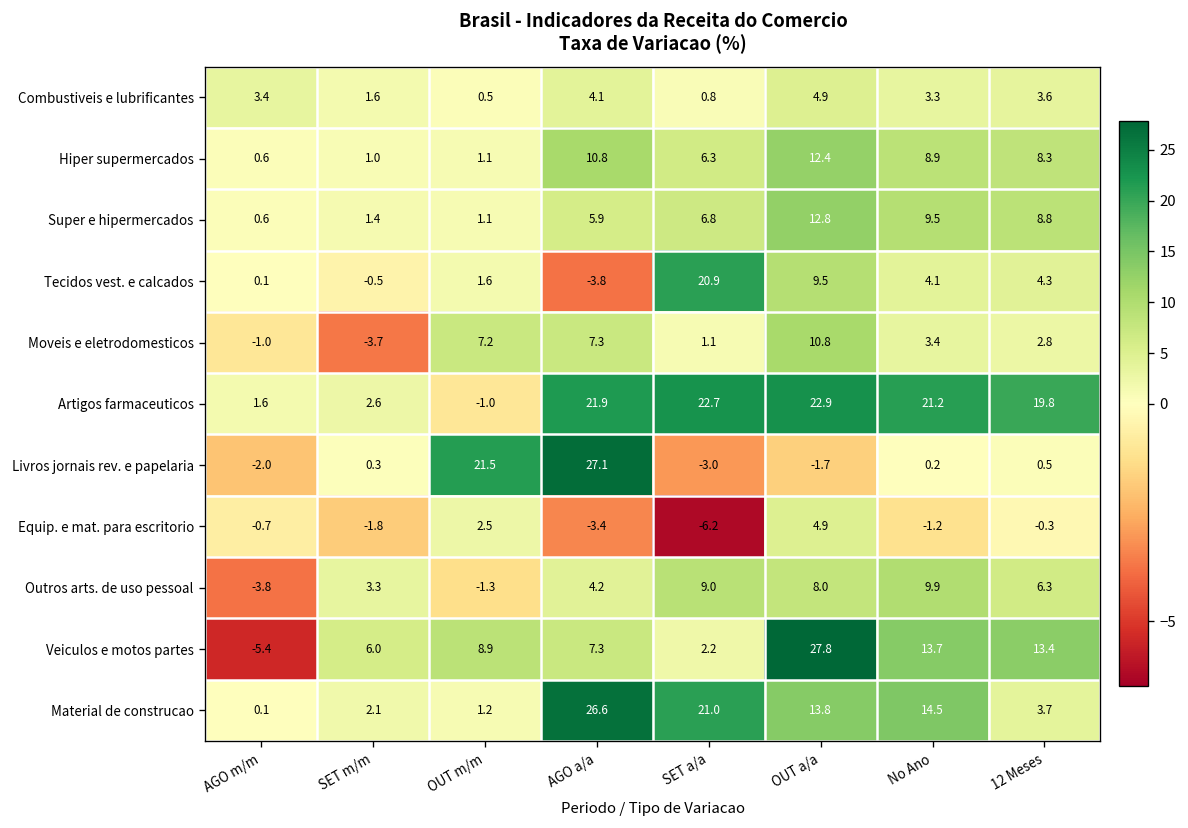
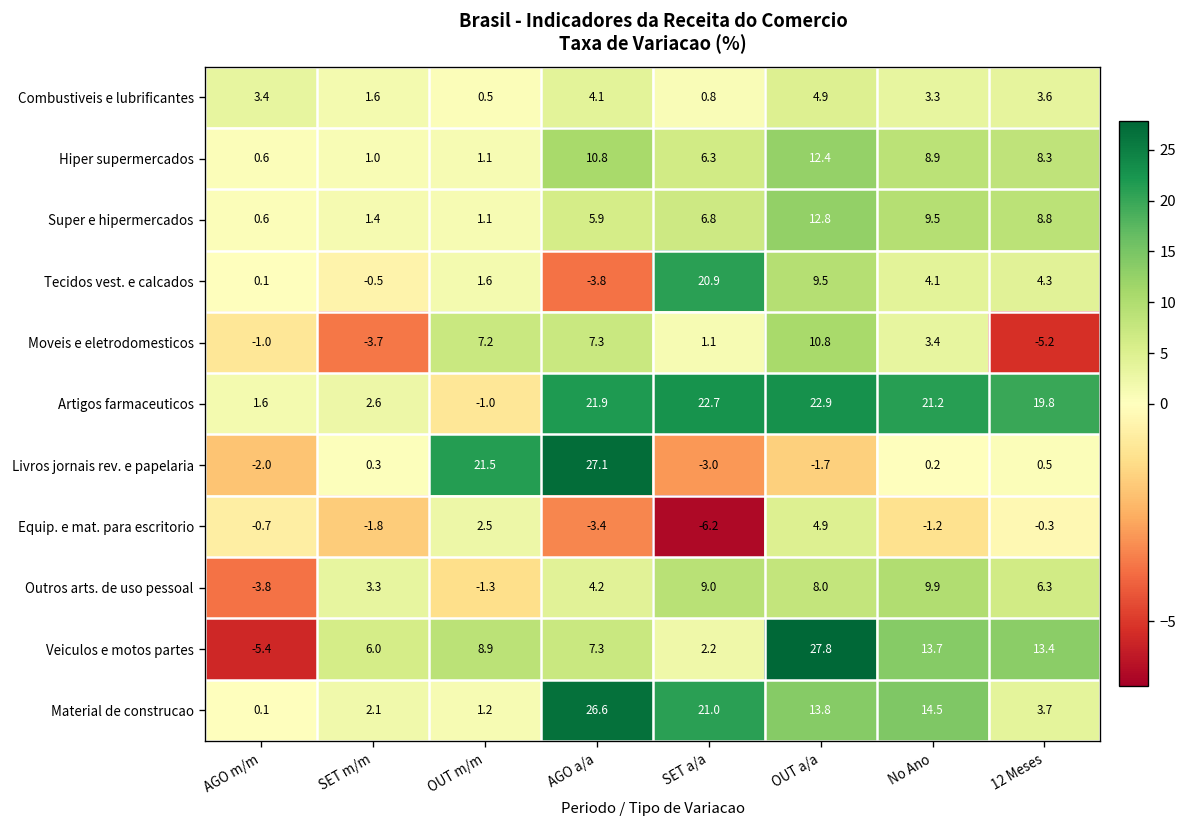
  {
    "Combustiveis e lubrificantes": {
      "AGO m/m": 3.4,
      "SET m/m": 1.6,
      "OUT m/m": 0.5,
      "AGO a/a": 4.1,
      "SET a/a": 0.8,
      "OUT a/a": 4.9,
      "No Ano": 3.3,
      "12 Meses": 3.6
    },
    "Hiper supermercados": {
      "AGO m/m": 0.6,
      "SET m/m": 1.0,
      "OUT m/m": 1.1,
      "AGO a/a": 10.8,
      "SET a/a": 6.3,
      "OUT a/a": 12.4,
      "No Ano": 8.9,
      "12 Meses": 8.3
    },
    "Super e hipermercados": {
      "AGO m/m": 0.6,
      "SET m/m": 1.4,
      "OUT m/m": 1.1,
      "AGO a/a": 5.9,
      "SET a/a": 6.8,
      "OUT a/a": 12.8,
      "No Ano": 9.5,
      "12 Meses": 8.8
    },
    "Tecidos vest. e calcados": {
      "AGO m/m": 0.1,
      "SET m/m": -0.5,
      "OUT m/m": 1.6,
      "AGO a/a": -3.8,
      "SET a/a": 20.9,
      "OUT a/a": 9.5,
      "No Ano": 4.1,
      "12 Meses": 4.3
    },
    "Moveis e eletrodomesticos": {
      "AGO m/m": -1.0,
      "SET m/m": -3.7,
      "OUT m/m": 7.2,
      "AGO a/a": 7.3,
      "SET a/a": 1.1,
      "OUT a/a": 10.8,
      "No Ano": 3.4,
-     "12 Meses": 2.8
+     "12 Meses": -5.2
    },
    "Artigos farmaceuticos": {
      "AGO m/m": 1.6,
      "SET m/m": 2.6,
      "OUT m/m": -1.0,
      "AGO a/a": 21.9,
      "SET a/a": 22.7,
      "OUT a/a": 22.9,
      "No Ano": 21.2,
      "12 Meses": 19.8
    },
    "Livros jornais rev. e papelaria": {
      "AGO m/m": -2.0,
      "SET m/m": 0.3,
      "OUT m/m": 21.5,
      "AGO a/a": 27.1,
      "SET a/a": -3.0,
      "OUT a/a": -1.7,
      "No Ano": 0.2,
      "12 Meses": 0.5
    },
    "Equip. e mat. para escritorio": {
      "AGO m/m": -0.7,
      "SET m/m": -1.8,
      "OUT m/m": 2.5,
      "AGO a/a": -3.4,
      "SET a/a": -6.2,
      "OUT a/a": 4.9,
      "No Ano": -1.2,
      "12 Meses": -0.3
    },
    "Outros arts. de uso pessoal": {
      "AGO m/m": -3.8,
      "SET m/m": 3.3,
      "OUT m/m": -1.3,
      "AGO a/a": 4.2,
      "SET a/a": 9.0,
      "OUT a/a": 8.0,
      "No Ano": 9.9,
      "12 Meses": 6.3
    },
    "Veiculos e motos partes": {
      "AGO m/m": -5.4,
      "SET m/m": 6.0,
      "OUT m/m": 8.9,
      "AGO a/a": 7.3,
      "SET a/a": 2.2,
      "OUT a/a": 27.8,
      "No Ano": 13.7,
      "12 Meses": 13.4
    },
    "Material de construcao": {
      "AGO m/m": 0.1,
      "SET m/m": 2.1,
      "OUT m/m": 1.2,
      "AGO a/a": 26.6,
      "SET a/a": 21.0,
      "OUT a/a": 13.8,
      "No Ano": 14.5,
      "12 Meses": 3.7
    }
  }
